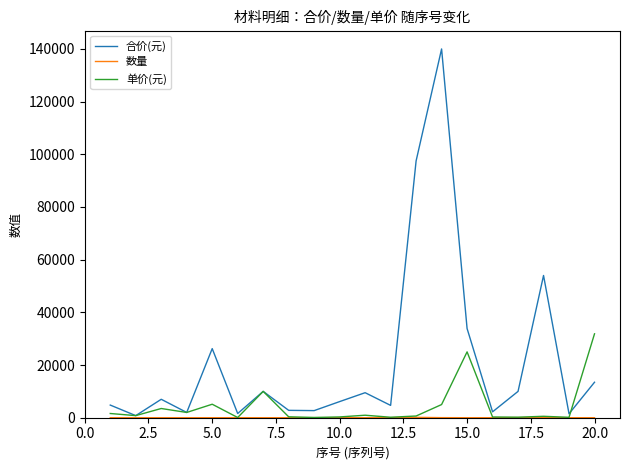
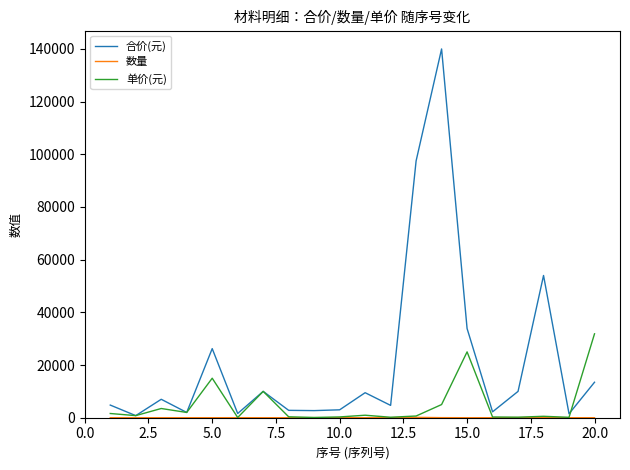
  {
    "合价(元)": {
      "5.0": 26000,
-     "10.0": 6000,
+     "10.0": 3000,
      "15.0": 34000,
      "20.0": 13000
    },
    "数量": {
      "5.0": 0,
      "15.0": 0,
      "20.0": 0
    },
    "单价(元)": {
-     "5.0": 5000,
+     "5.0": 15000,
      "15.0": 25000,
      "20.0": 32000
    }
  }
